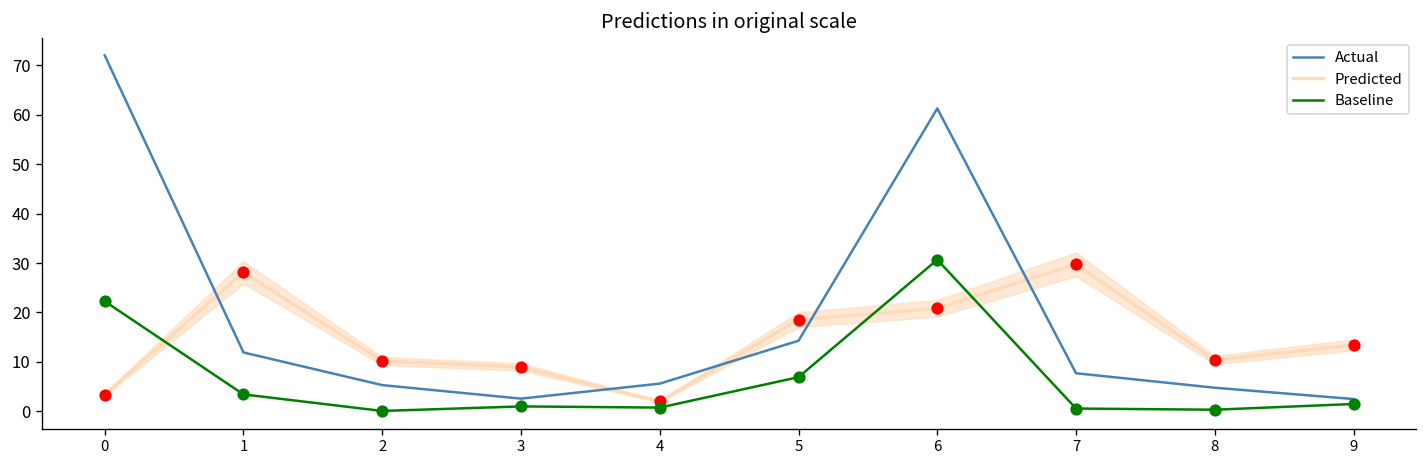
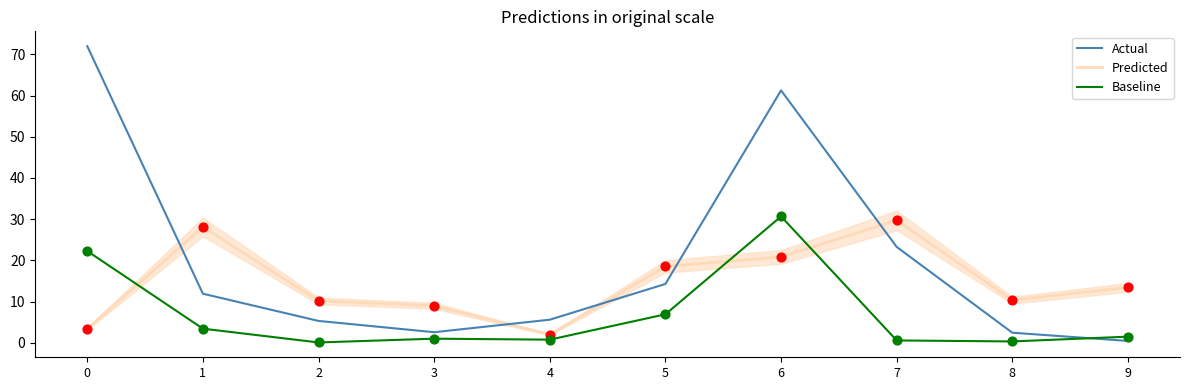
  {
    "Actual": {
      "0": 72,
      "1": 12,
      "2": 5,
      "3": 3,
      "4": 6,
      "5": 14,
      "6": 61,
-     "7": 8,
-     "8": 5,
-     "9": 2
+     "7": 23,
+     "8": 2,
+     "9": 0
    },
    "Baseline": {
      "0": 22,
      "1": 3,
      "2": 0,
      "3": 1,
      "4": 1,
      "5": 7,
      "6": 31,
      "7": 1,
      "8": 0,
      "9": 1
    }
  }
